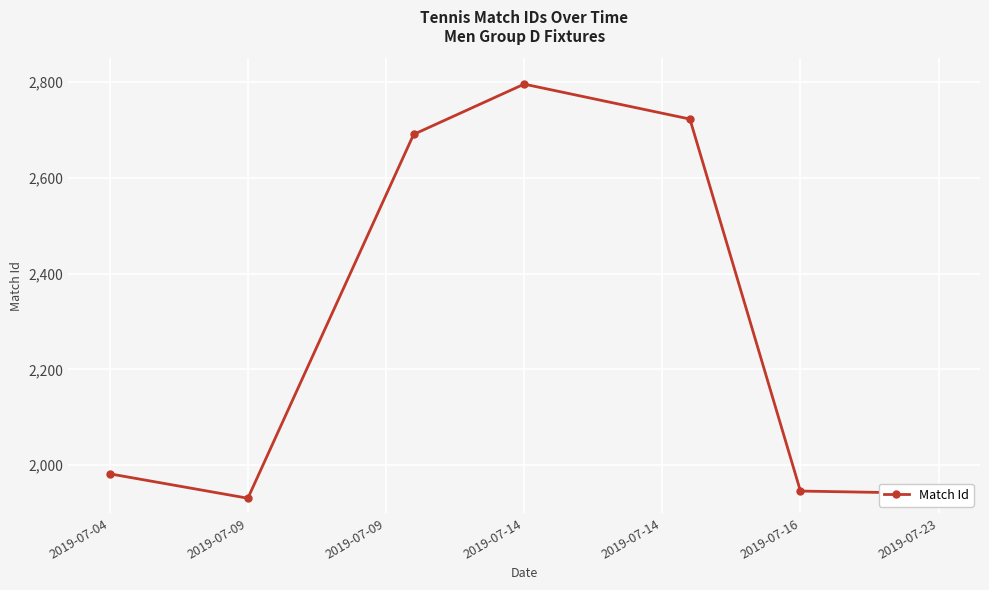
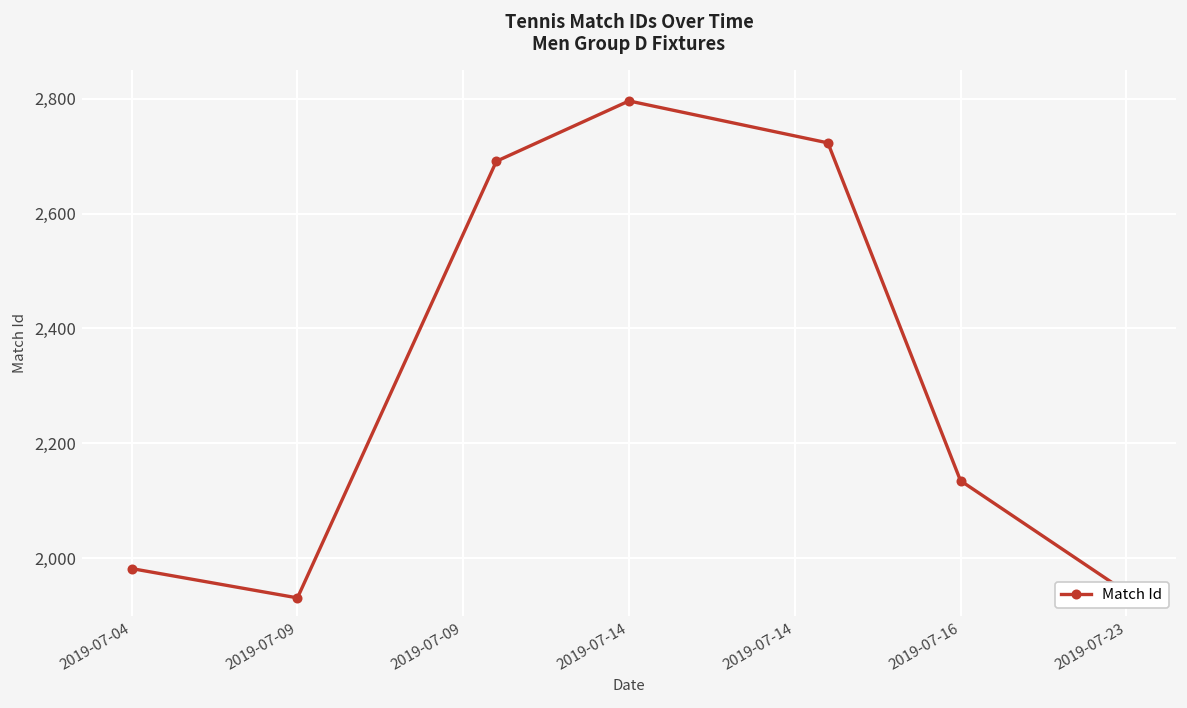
  {
    "2019-07-04": "1,980",
    "2019-07-09": "1,930",
    "2019-07-14": "2,800",
-   "2019-07-16": "1,950"
+   "2019-07-16": "2,140"
  }
